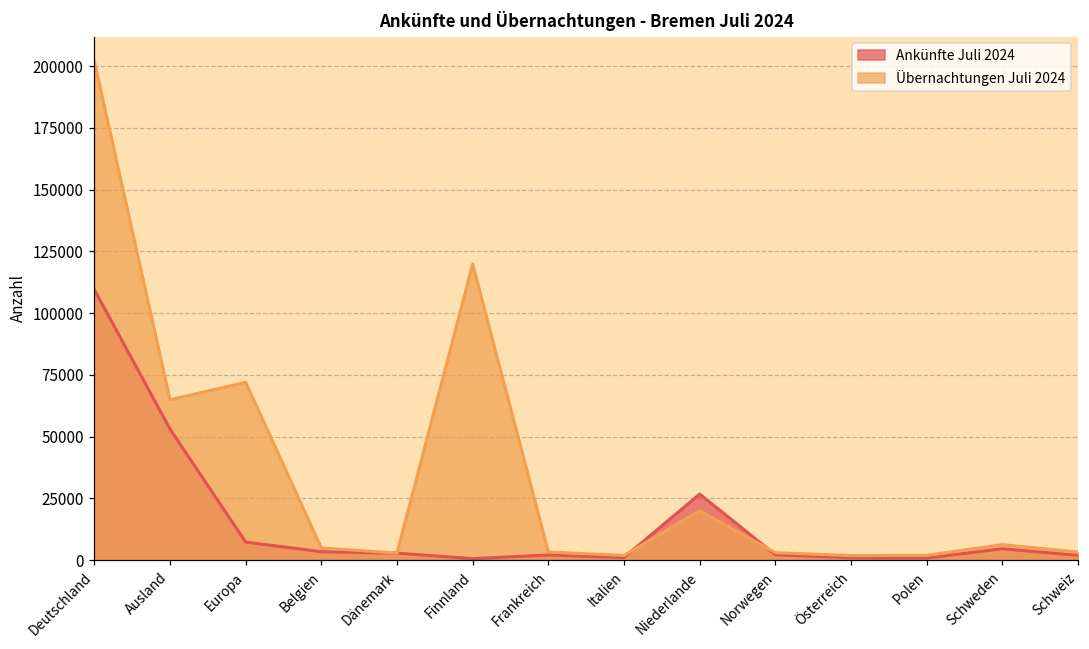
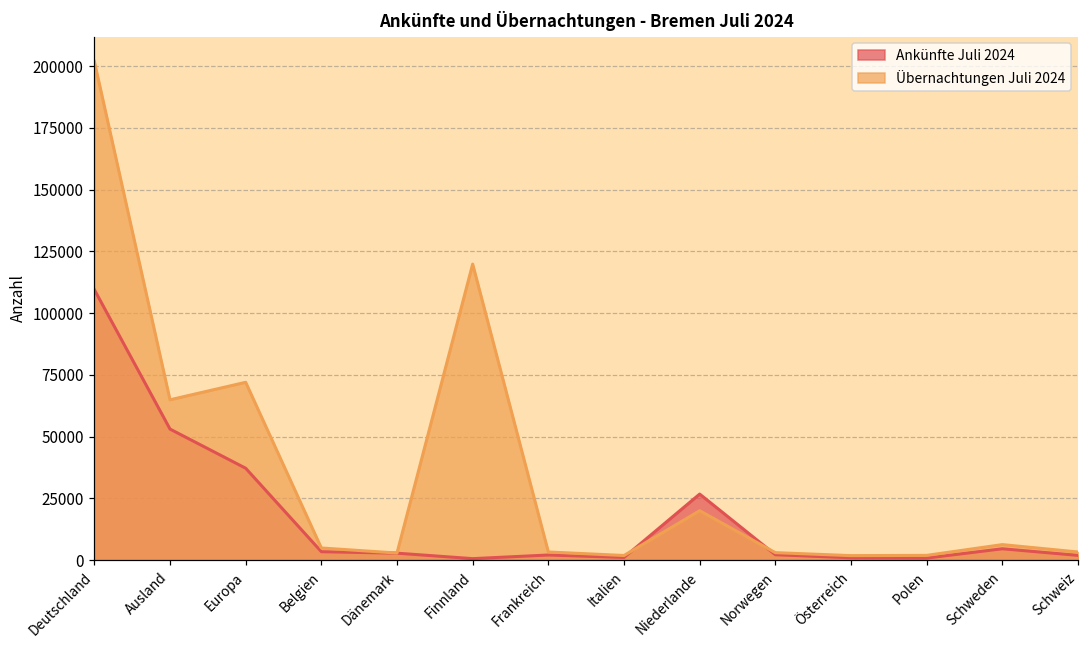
  {
    "Ankünfte Juli 2024": {
      "Deutschland": 110000,
      "Ausland": 53000,
-     "Europa": 7000,
+     "Europa": 37000,
      "Belgien": 3000,
      "Finnland": 1000,
      "Frankreich": 2000,
      "Niederlande": 27000,
      "Schweden": 5000,
      "Schweiz": 2000
    },
    "Übernachtungen Juli 2024": {
      "Deutschland": 202000,
      "Ausland": 65000,
      "Europa": 72000,
      "Belgien": 5000,
      "Finnland": 120000,
      "Frankreich": 3000,
      "Niederlande": 20000,
      "Schweden": 6000,
      "Schweiz": 3000
    }
  }
